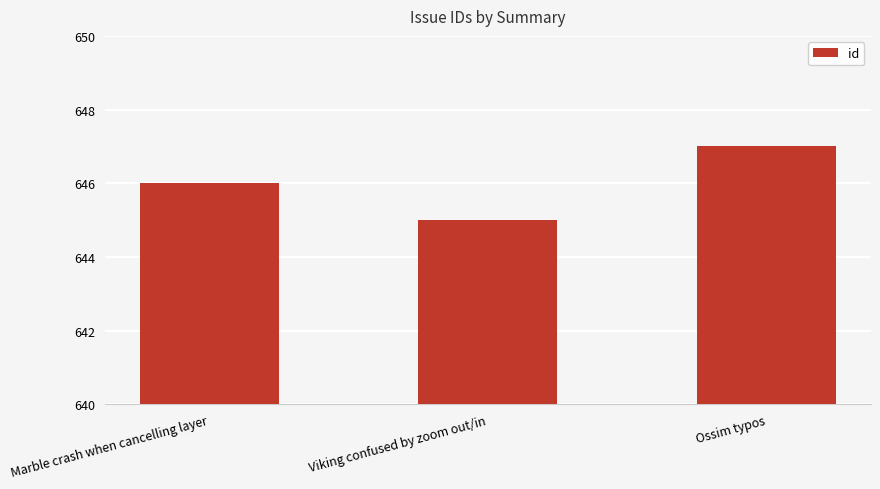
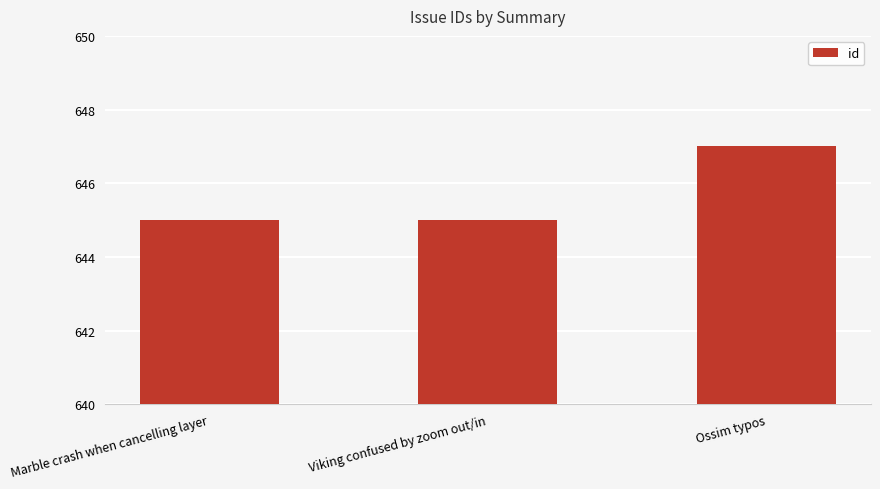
  {
-   "Marble crash when cancelling layer": 646,
+   "Marble crash when cancelling layer": 645,
    "Viking confused by zoom out/in": 645,
    "Ossim typos": 647
  }
